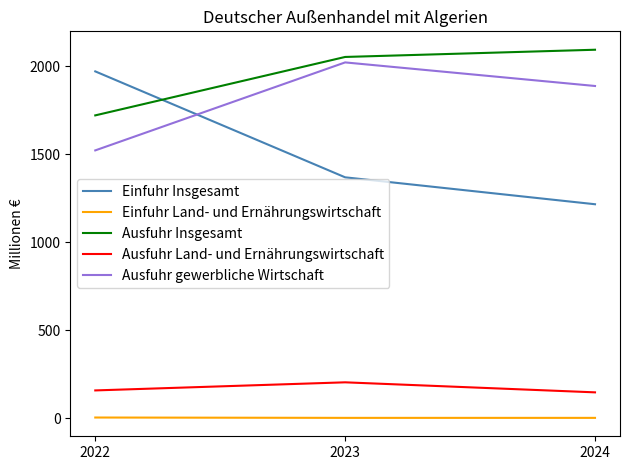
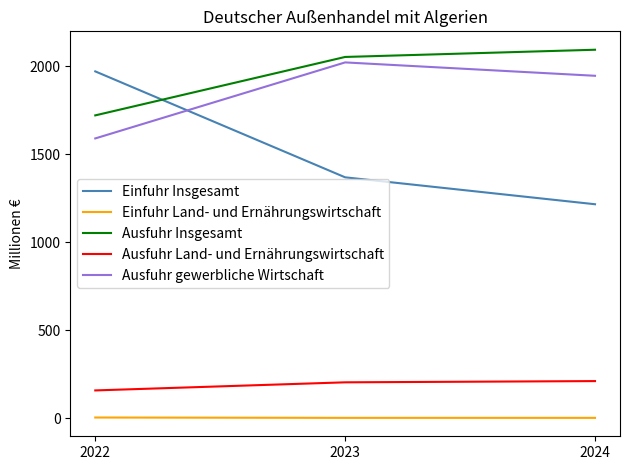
  {
    "Einfuhr Insgesamt": {
      "2022": 1970,
      "2023": 1370,
      "2024": 1220
    },
    "Einfuhr Land- und Ernährungswirtschaft": {
      "2022": 10,
      "2023": 0,
      "2024": 0
    },
    "Ausfuhr Insgesamt": {
      "2022": 1720,
      "2023": 2050,
      "2024": 2100
    },
    "Ausfuhr Land- und Ernährungswirtschaft": {
      "2022": 160,
      "2023": 210,
-     "2024": 150
+     "2024": 210
    },
    "Ausfuhr gewerbliche Wirtschaft": {
-     "2022": 1520,
+     "2022": 1590,
      "2023": 2020,
-     "2024": 1890
+     "2024": 1950
    }
  }
